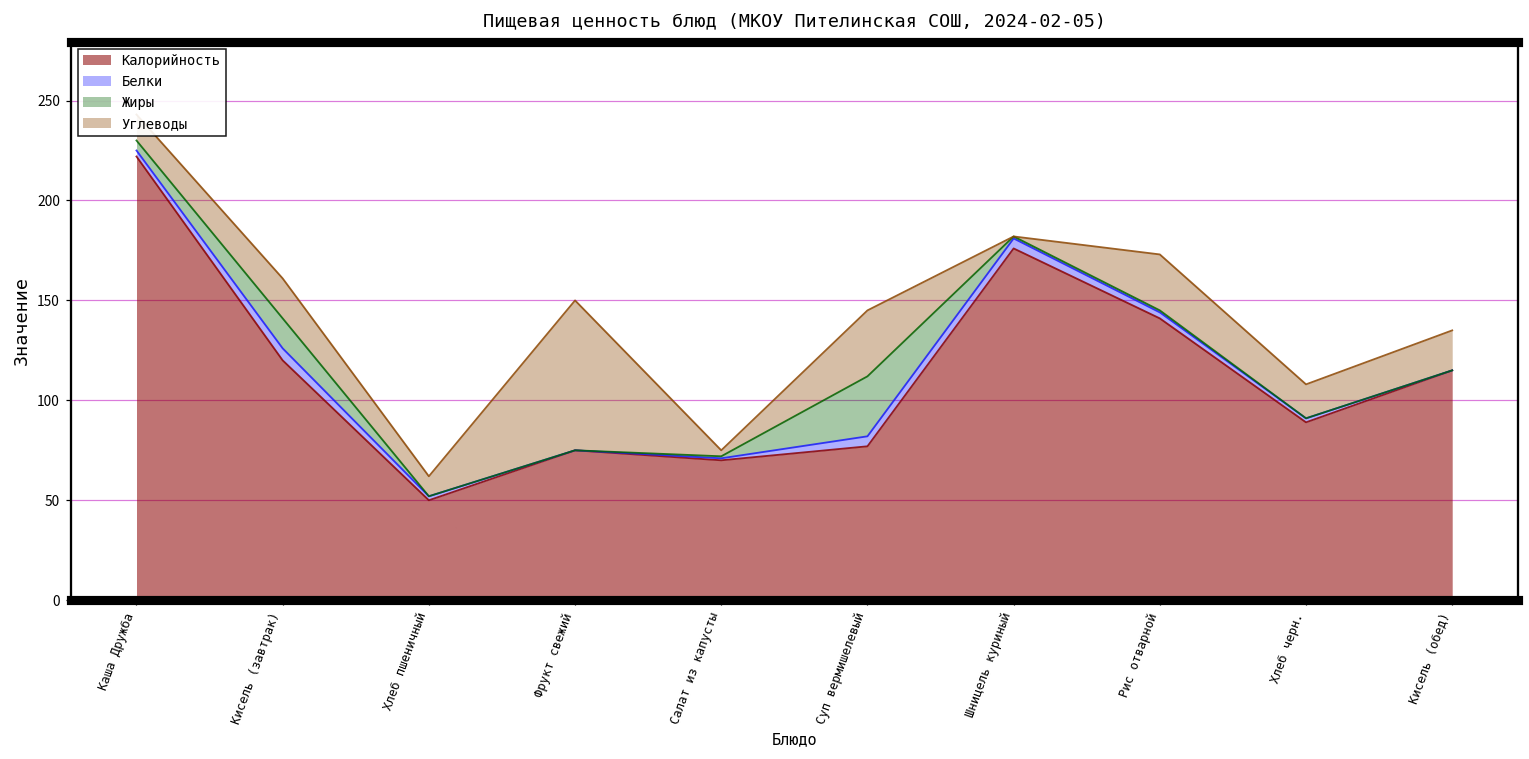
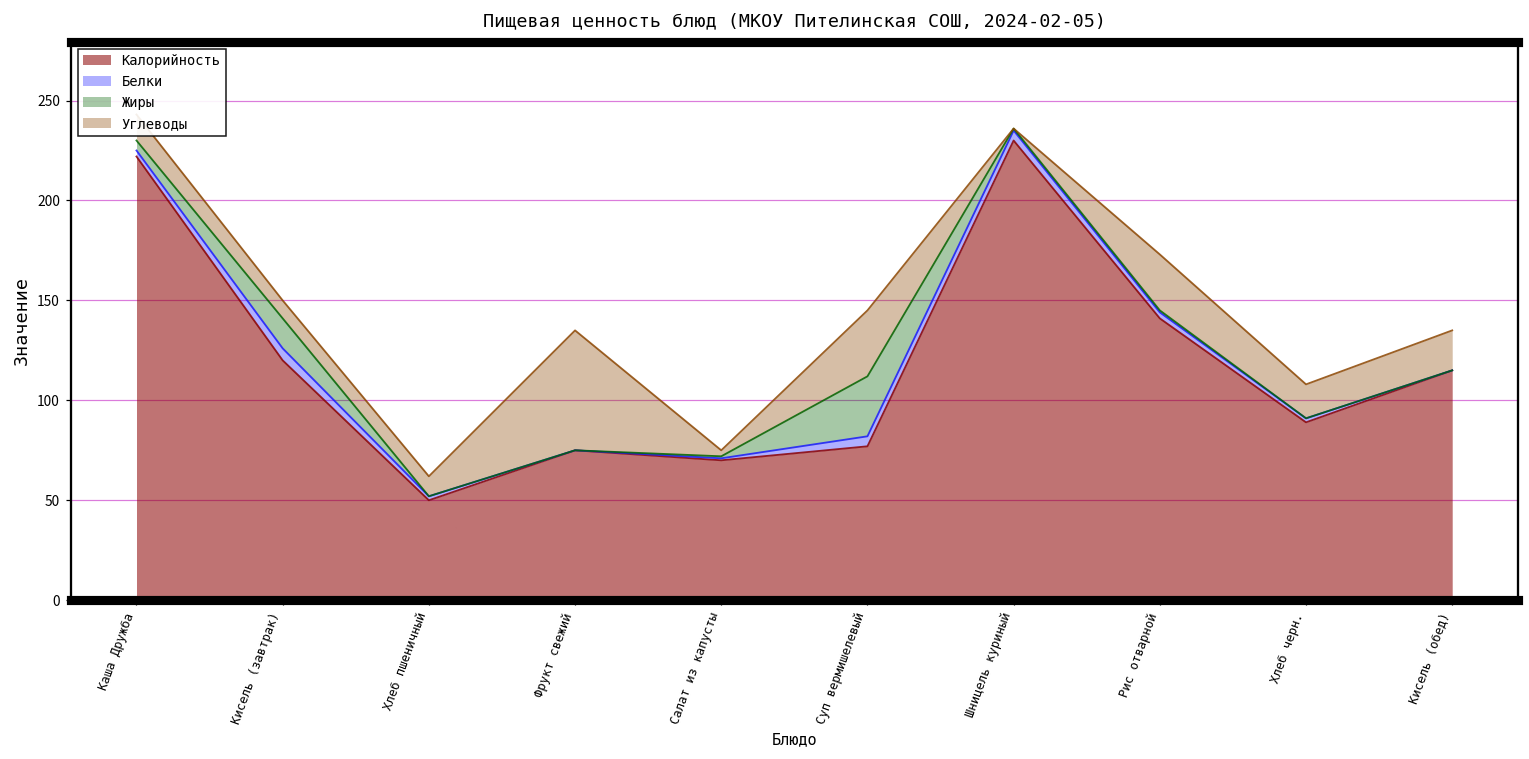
  {
    "Калорийность": {
      "Каша Дружба": 222,
      "Кисель (завтрак)": 120,
      "Хлеб пшеничный": 50,
      "Суп вермишелевый": 77,
-     "Шницель куриный": 176,
+     "Шницель куриный": 230,
      "Рис отварной": 141,
      "Хлеб черн.": 89
    },
    "Белки": {
      "Каша Дружба": 3,
      "Кисель (завтрак)": 6,
      "Суп вермишелевый": 5
    },
    "Жиры": {
      "Каша Дружба": 5,
      "Кисель (завтрак)": 15,
      "Суп вермишелевый": 30
    },
    "Углеводы": {
-     "Кисель (завтрак)": 20,
+     "Кисель (завтрак)": 9,
      "Хлеб пшеничный": 10,
-     "Фрукт свежий": 75,
+     "Фрукт свежий": 60,
      "Салат из капусты": 3,
      "Суп вермишелевый": 33,
      "Рис отварной": 28,
      "Хлеб черн.": 17,
      "Кисель (обед)": 20
    }
  }
